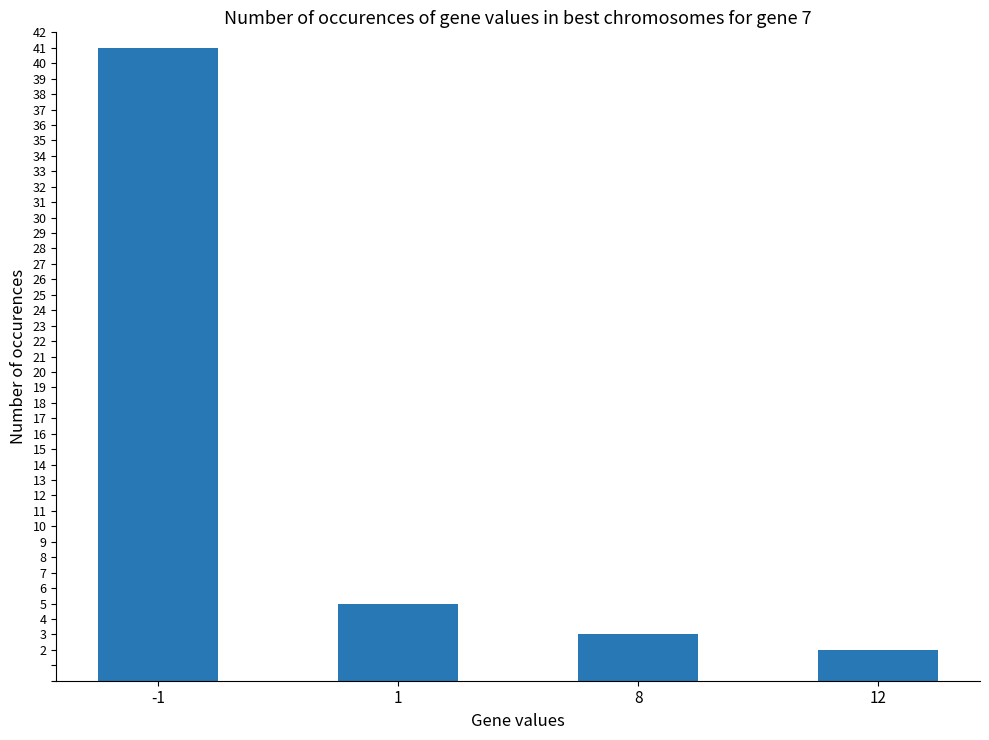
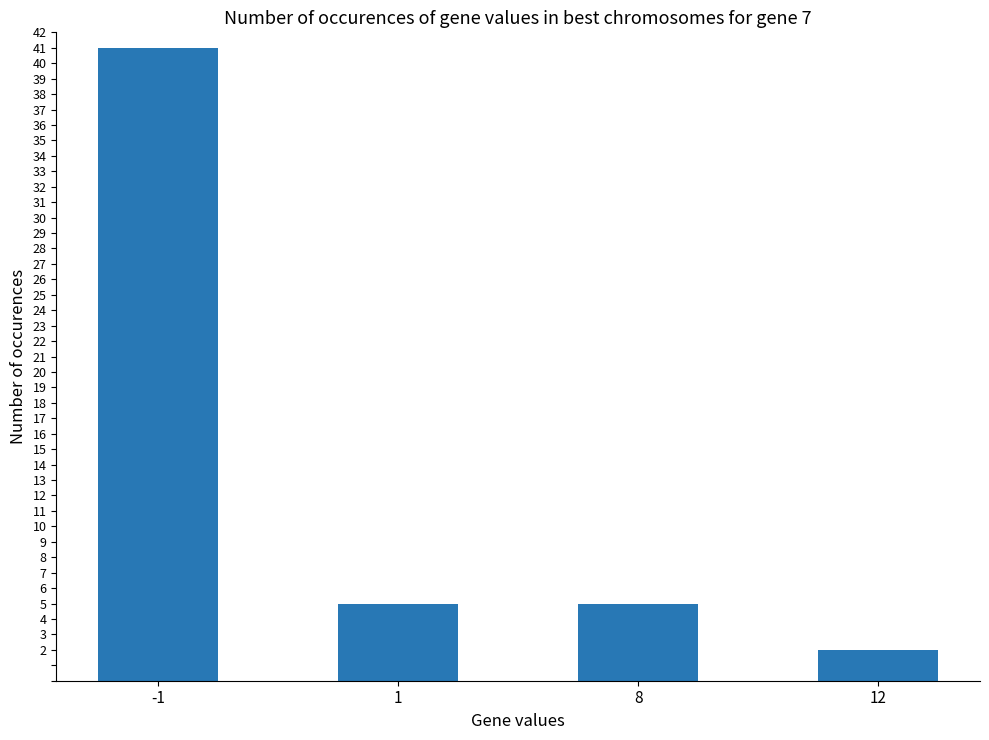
  {
    "-1": 41,
    "1": 5,
-   "8": 3,
+   "8": 5,
    "12": 2
  }
